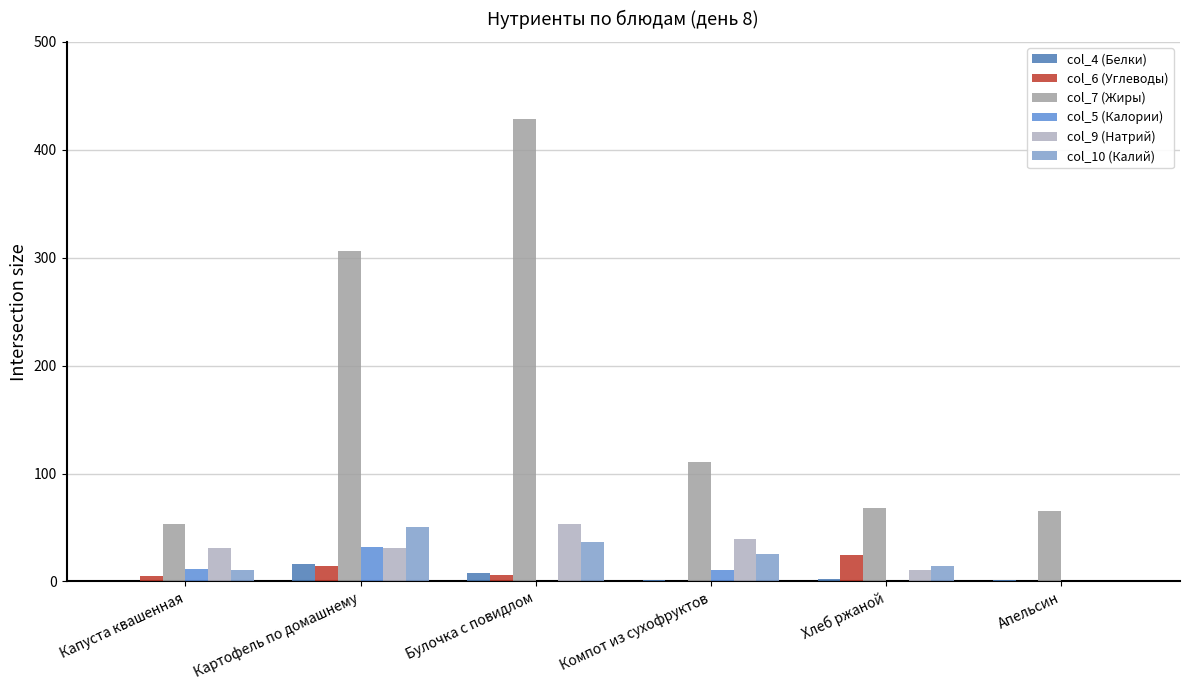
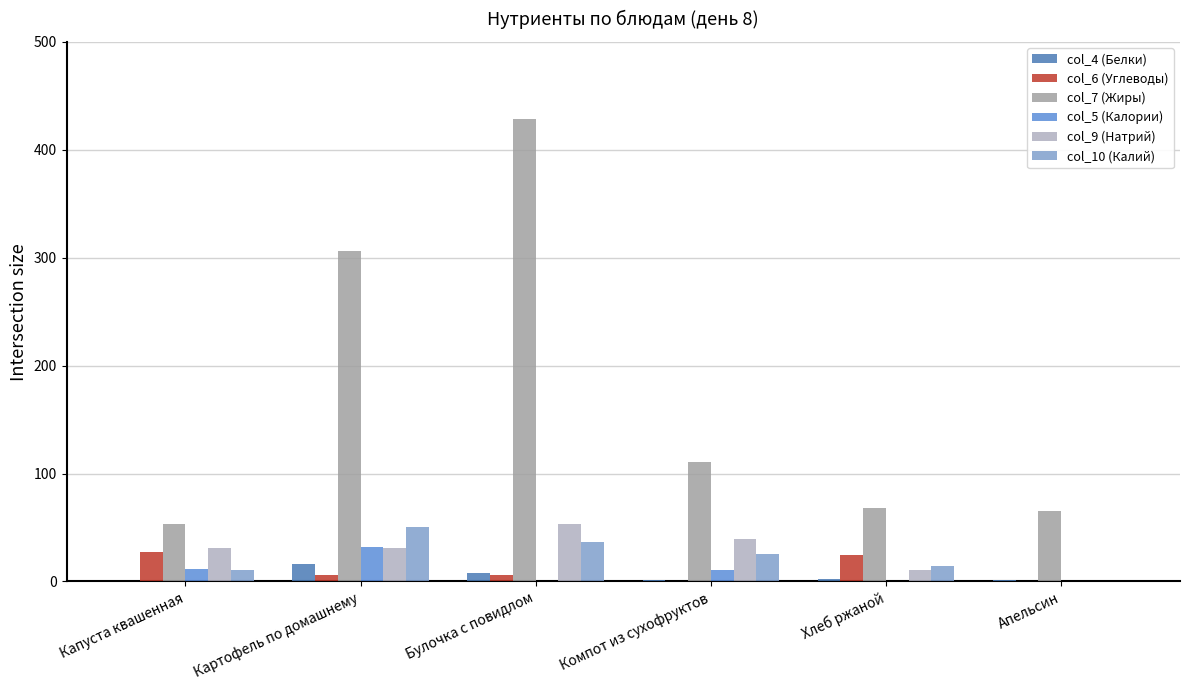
  {
    "col_6 (Углеводы)": {
-     "Капуста квашенная": 5,
-     "Картофель по домашнему": 15,
+     "Капуста квашенная": 28,
+     "Картофель по домашнему": 6,
      "Булочка с повидлом": 6,
      "Компот из сухофруктов": 0,
      "Хлеб ржаной": 25,
      "Апельсин": 0
    }
  }
